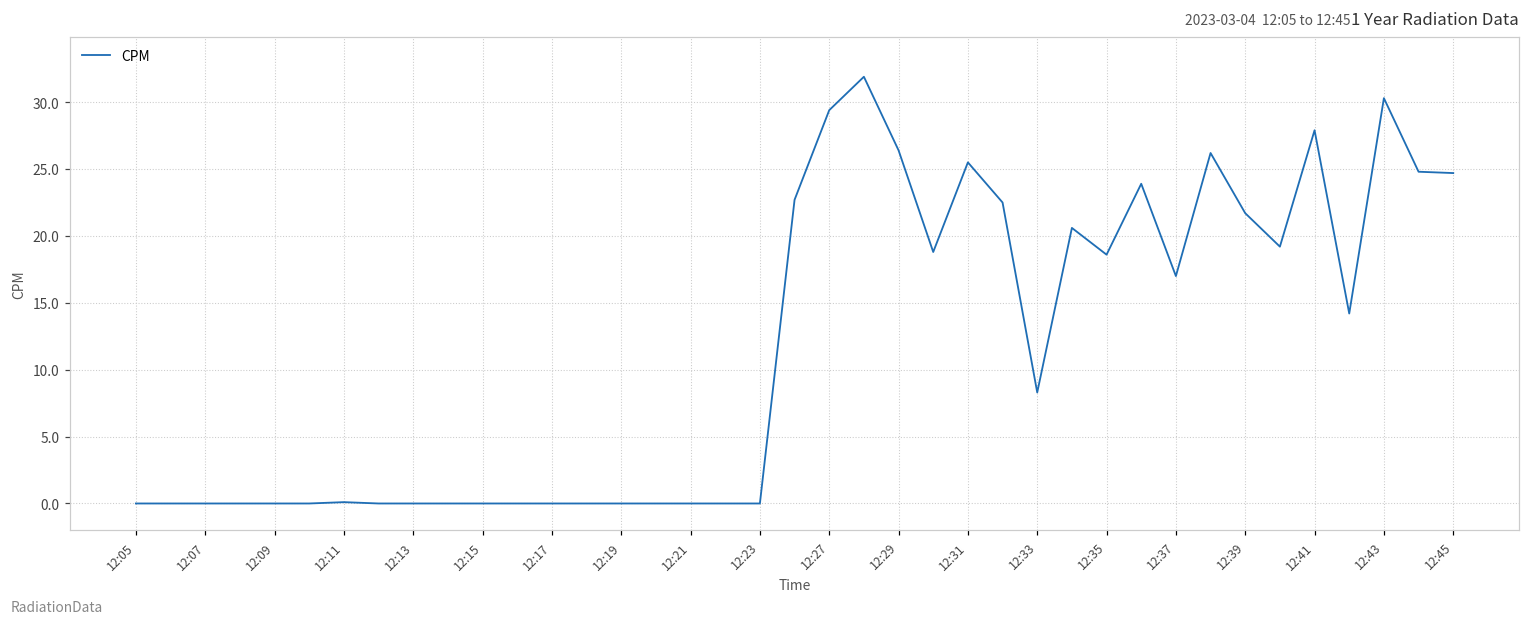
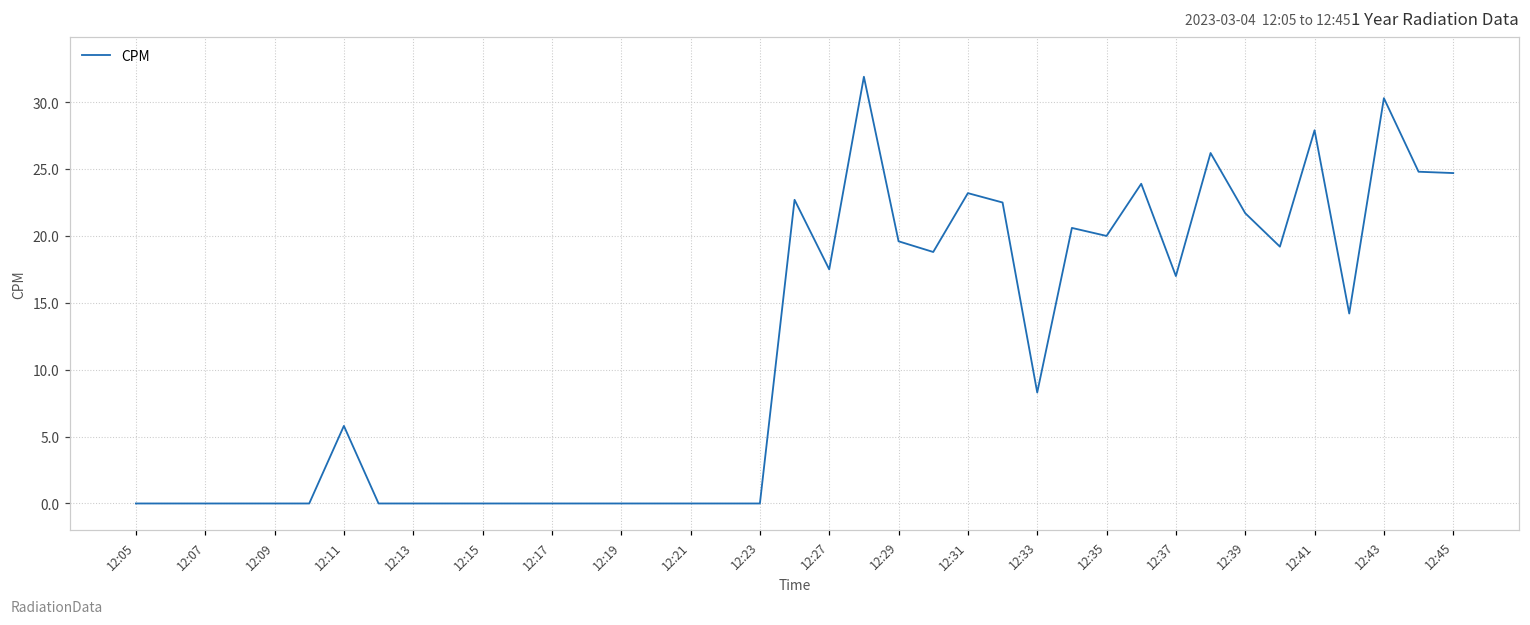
  {
    "12:05": 0.0,
    "12:07": 0.0,
    "12:09": 0.0,
-   "12:11": 0.1,
+   "12:11": 5.8,
    "12:13": 0.0,
    "12:15": 0.0,
    "12:17": 0.0,
    "12:19": 0.0,
    "12:21": 0.0,
    "12:23": 0.0,
-   "12:27": 29.4,
-   "12:29": 26.4,
-   "12:31": 25.5,
+   "12:27": 17.5,
+   "12:29": 19.6,
+   "12:31": 23.2,
    "12:33": 8.3,
-   "12:35": 18.6,
+   "12:35": 20.0,
    "12:37": 17.0,
    "12:39": 21.7,
    "12:41": 27.9,
    "12:43": 30.3,
    "12:45": 24.7
  }
